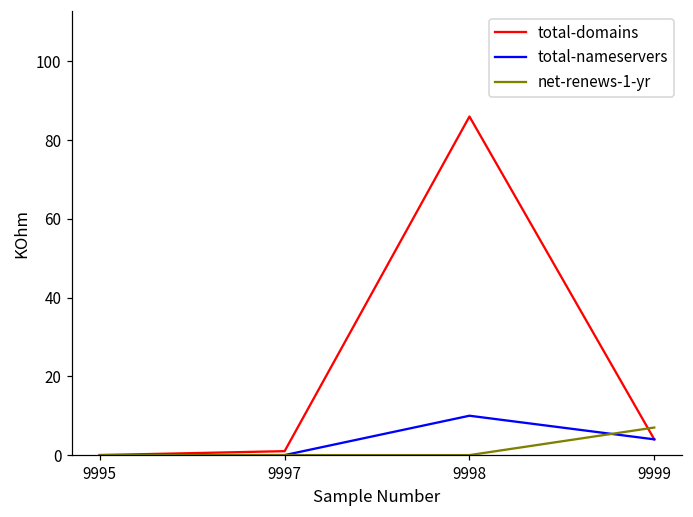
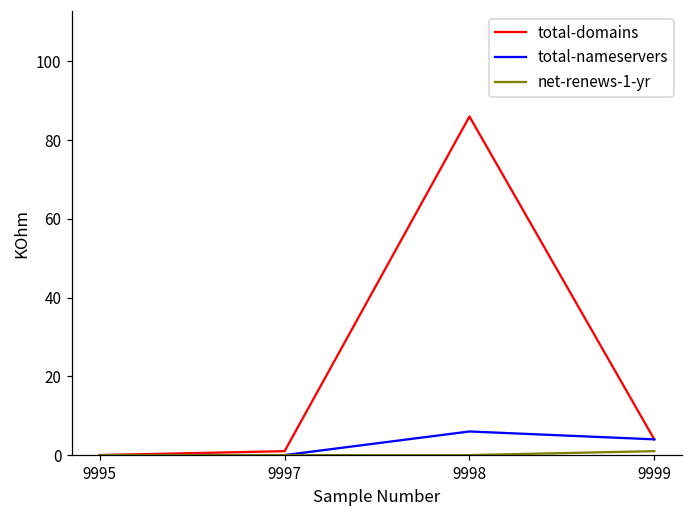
  {
    "total-domains": {
      "9997": 1,
      "9998": 86
    },
    "total-nameservers": {
-     "9998": 10
+     "9998": 6
    },
    "net-renews-1-yr": {
      "9998": 0,
-     "9999": 7
+     "9999": 1
    }
  }
